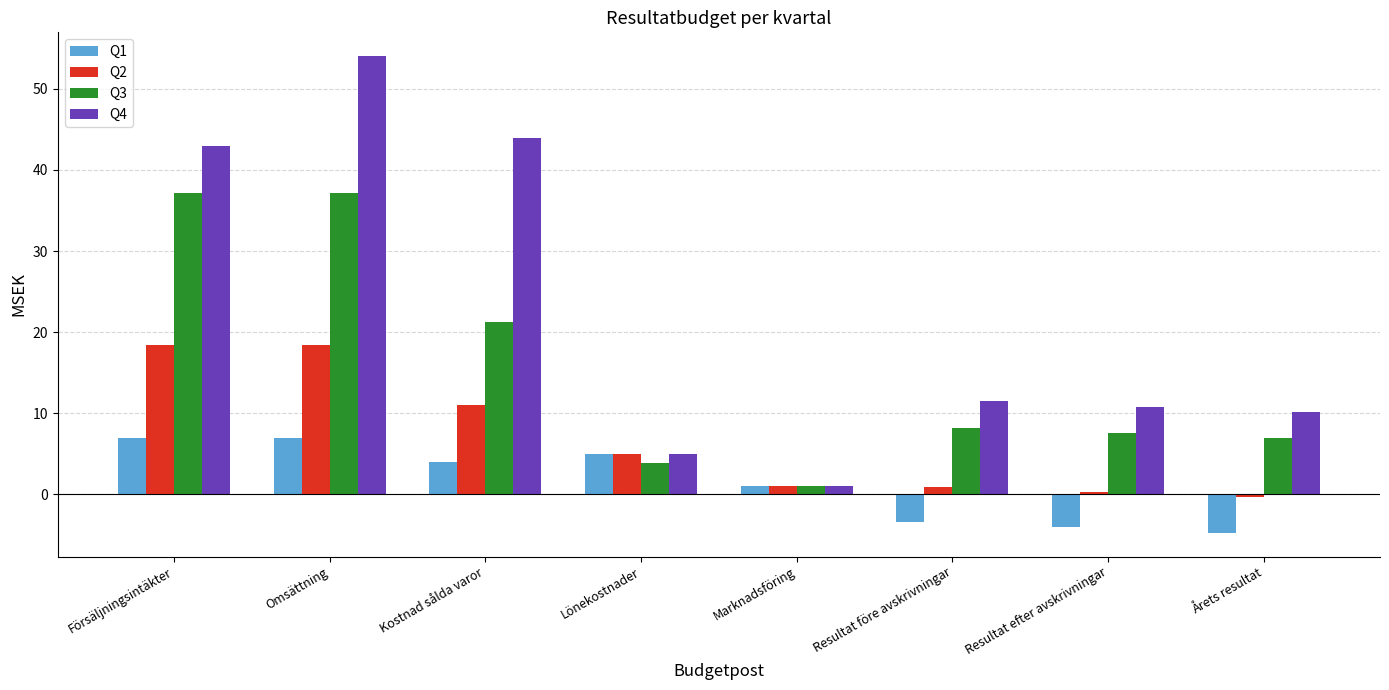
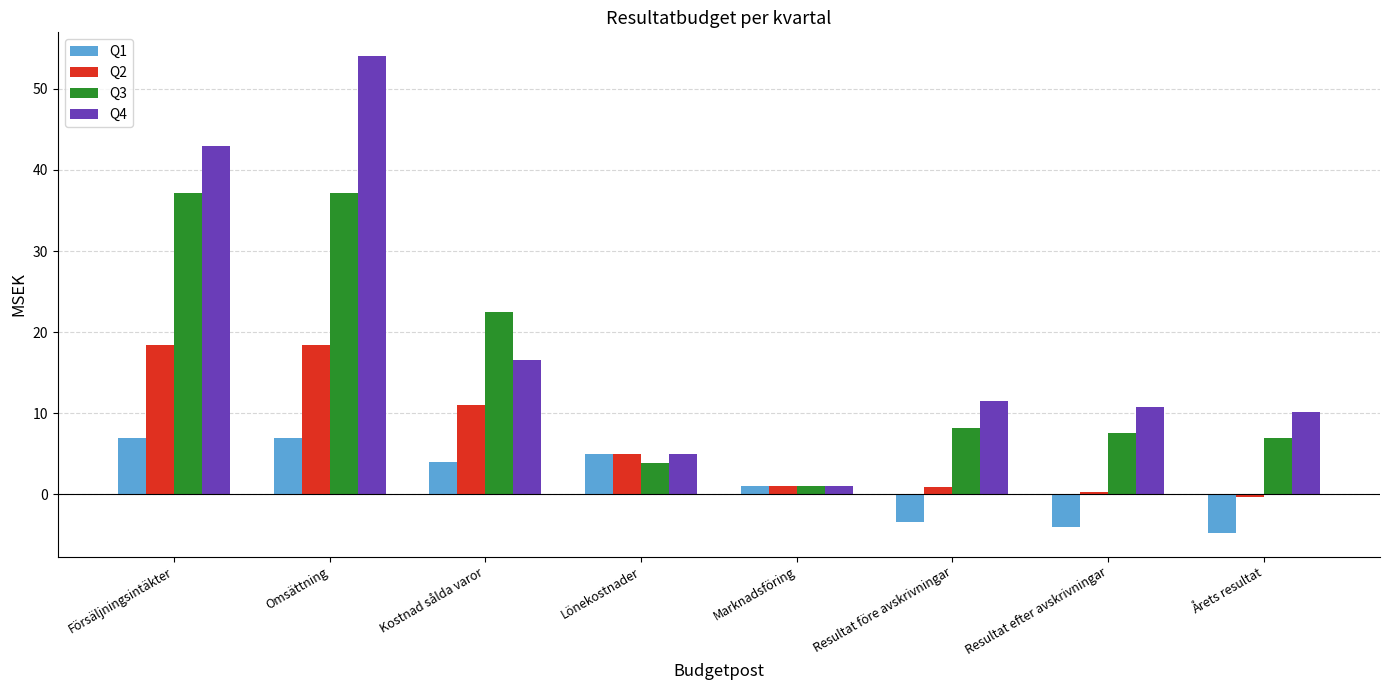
  {
    "Q1": {
      "Försäljningsintäkter": 7,
      "Omsättning": 7,
      "Kostnad sålda varor": 4,
      "Lönekostnader": 5,
      "Marknadsföring": 1,
      "Resultat före avskrivningar": -3,
      "Resultat efter avskrivningar": -4,
      "Årets resultat": -5
    },
    "Q2": {
      "Försäljningsintäkter": 18,
      "Omsättning": 18,
      "Kostnad sålda varor": 11,
      "Lönekostnader": 5,
      "Marknadsföring": 1,
      "Resultat före avskrivningar": 1,
      "Årets resultat": 0
    },
    "Q3": {
      "Försäljningsintäkter": 37,
      "Omsättning": 37,
-     "Kostnad sålda varor": 21,
+     "Kostnad sålda varor": 23,
      "Lönekostnader": 4,
      "Marknadsföring": 1,
      "Resultat före avskrivningar": 8,
      "Resultat efter avskrivningar": 8,
      "Årets resultat": 7
    },
    "Q4": {
      "Försäljningsintäkter": 43,
      "Omsättning": 54,
-     "Kostnad sålda varor": 44,
+     "Kostnad sålda varor": 17,
      "Lönekostnader": 5,
      "Marknadsföring": 1,
      "Resultat före avskrivningar": 11,
      "Resultat efter avskrivningar": 11,
      "Årets resultat": 10
    }
  }
